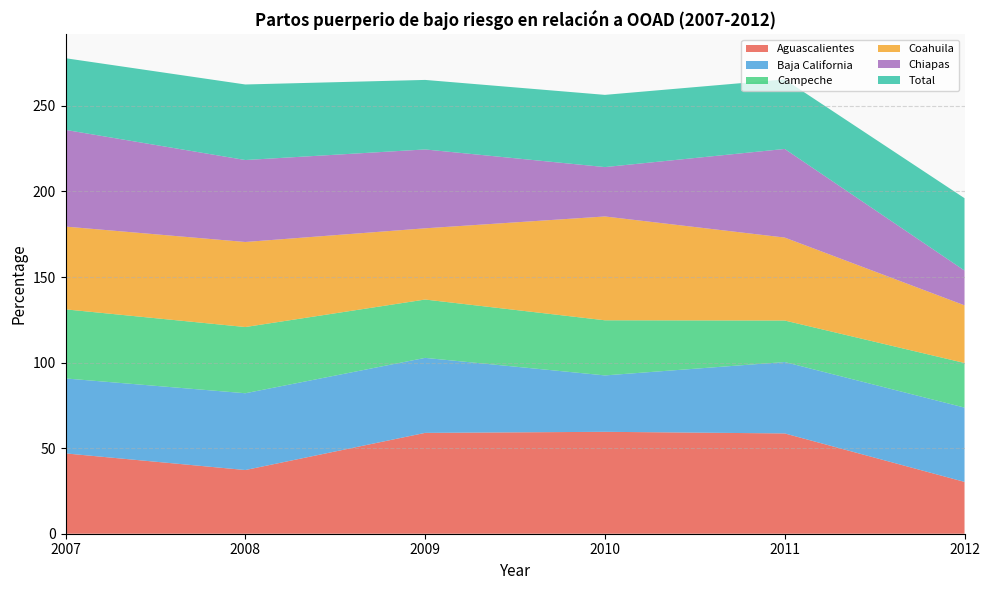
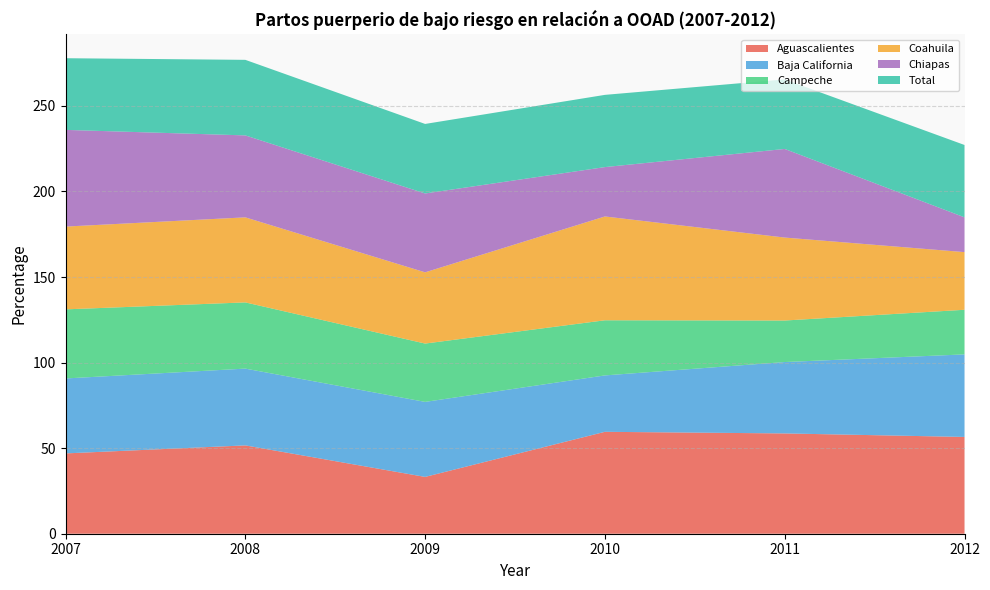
  {
    "Aguascalientes": {
      "2007": 47,
-     "2008": 37,
-     "2009": 59,
+     "2008": 52,
+     "2009": 33,
      "2010": 60,
      "2011": 59,
-     "2012": 30
+     "2012": 57
    },
    "Baja California": {
      "2007": 44,
      "2008": 45,
      "2009": 44,
      "2010": 33,
      "2011": 42,
-     "2012": 43
+     "2012": 48
    },
    "Coahuila": {
      "2007": 48,
      "2008": 50,
      "2009": 42,
      "2010": 61,
      "2011": 48,
      "2012": 34
    },
    "Chiapas": {
      "2007": 56,
      "2008": 48,
      "2009": 46,
      "2010": 29,
      "2011": 52,
      "2012": 20
    }
  }
